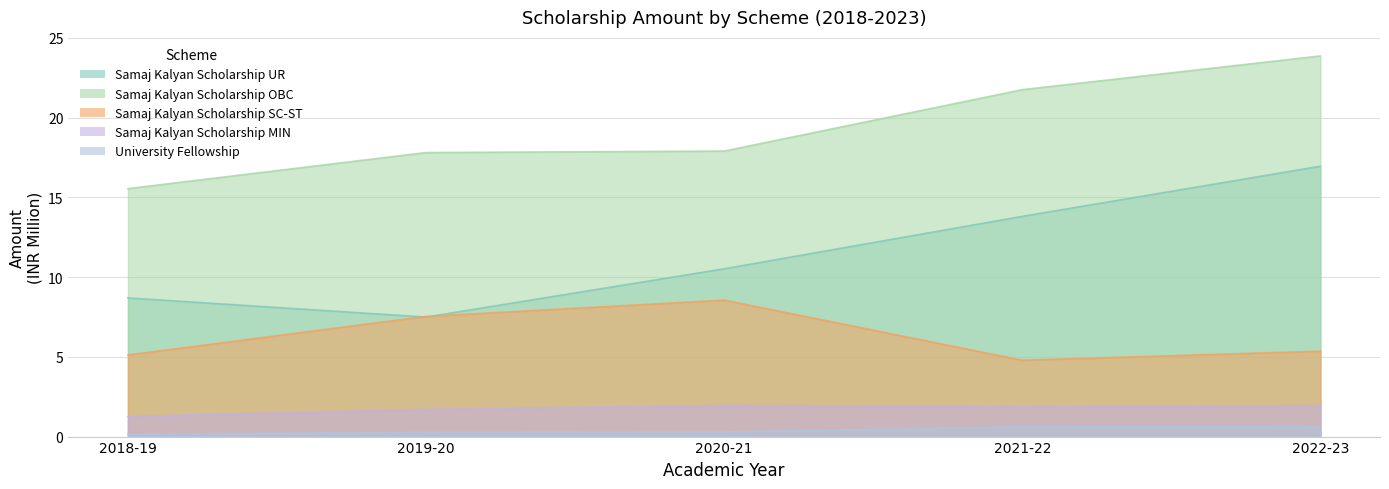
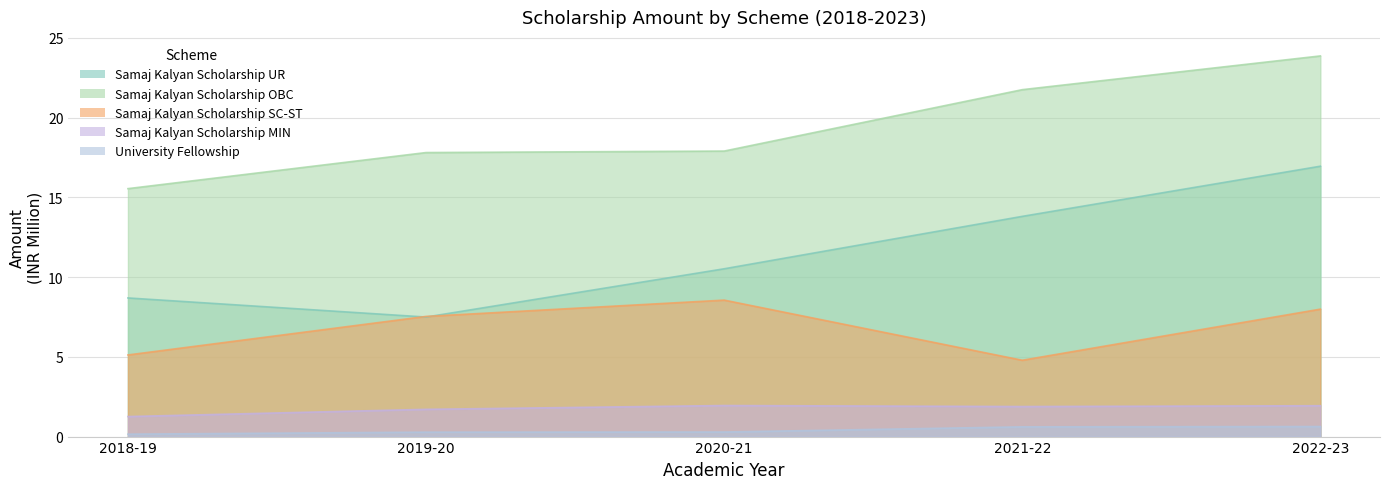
  {
    "Samaj Kalyan Scholarship SC-ST": {
      "2018-19": 5.1,
      "2020-21": 8.6,
      "2021-22": 4.8,
-     "2022-23": 5.4
+     "2022-23": 8.0
    }
  }
